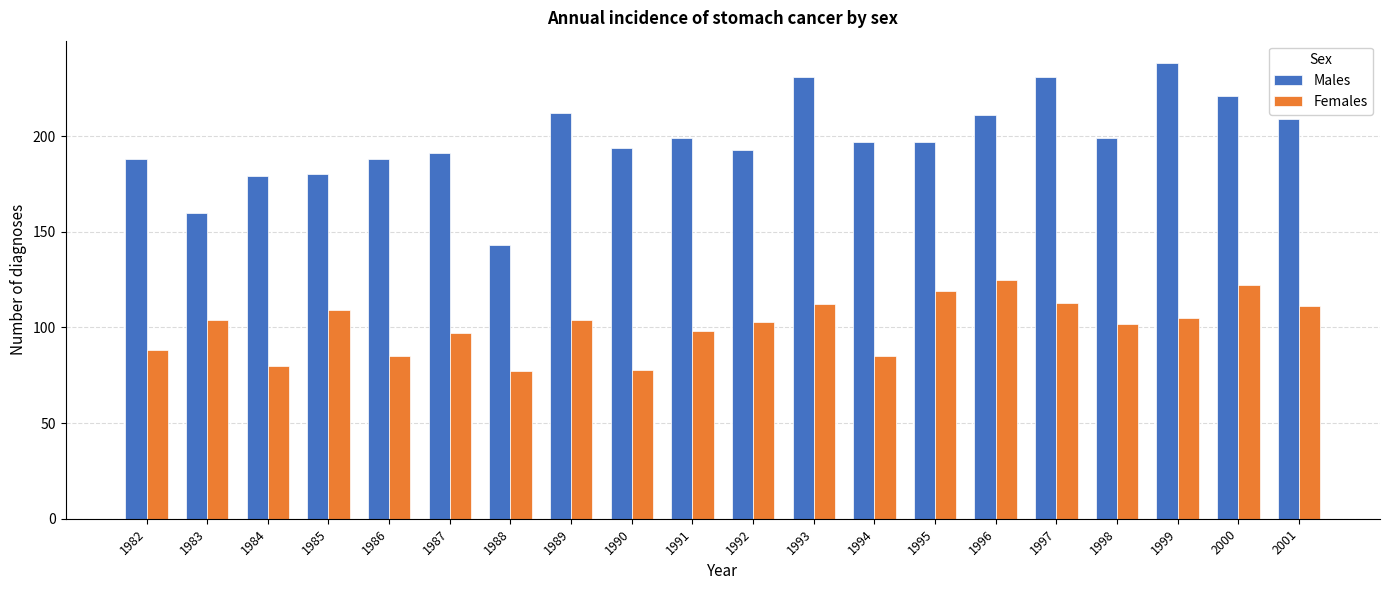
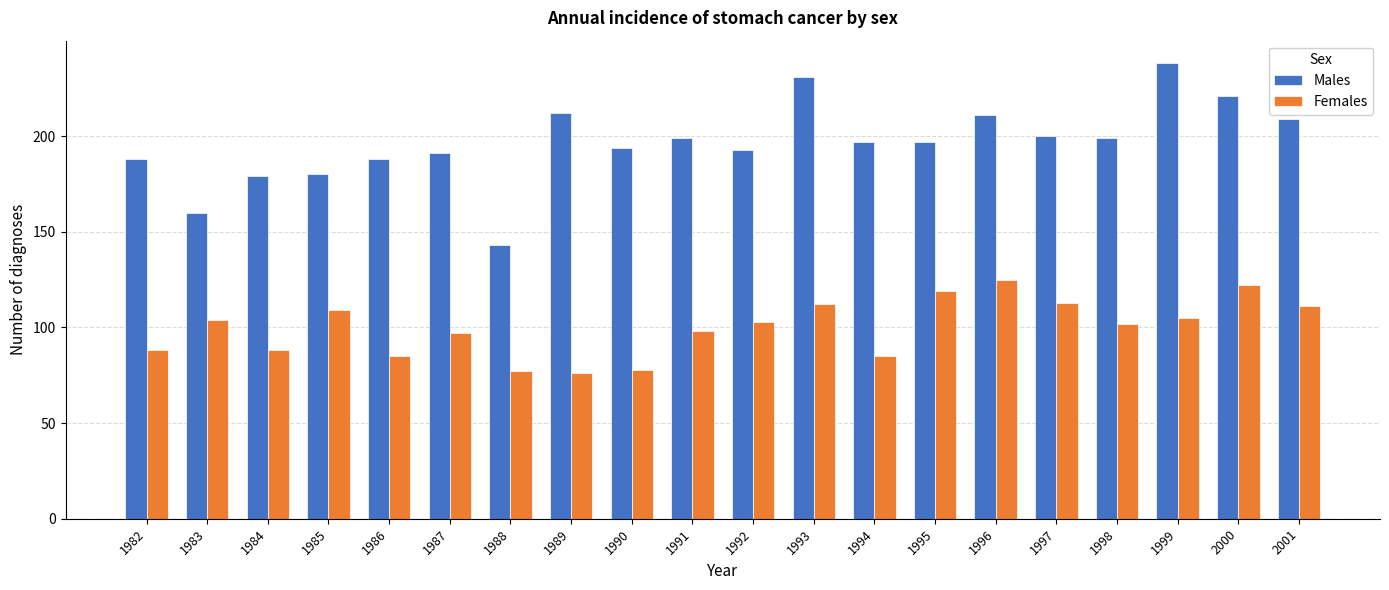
  {
    "Males": {
      "1982": 188,
      "1983": 160,
      "1984": 179,
      "1985": 180,
      "1986": 188,
      "1987": 191,
      "1988": 143,
      "1989": 212,
      "1990": 194,
      "1991": 199,
      "1992": 193,
      "1993": 231,
      "1994": 197,
      "1995": 197,
      "1996": 211,
-     "1997": 231,
+     "1997": 200,
      "1998": 199,
      "1999": 238,
      "2000": 221,
      "2001": 209
    },
    "Females": {
      "1982": 88,
      "1983": 104,
-     "1984": 80,
+     "1984": 88,
      "1985": 109,
      "1986": 85,
      "1987": 97,
      "1988": 77,
-     "1989": 104,
+     "1989": 76,
      "1990": 78,
      "1991": 98,
      "1992": 103,
      "1993": 112,
      "1994": 85,
      "1995": 119,
      "1996": 125,
      "1997": 113,
      "1998": 102,
      "1999": 105,
      "2000": 122,
      "2001": 111
    }
  }
